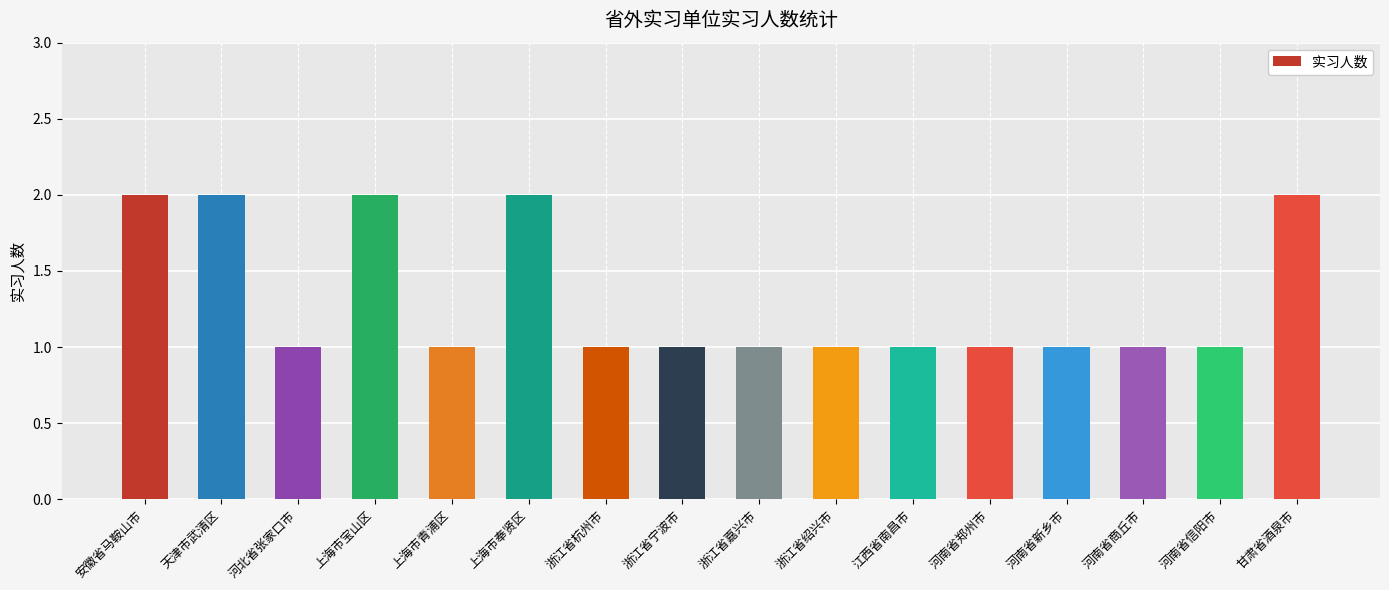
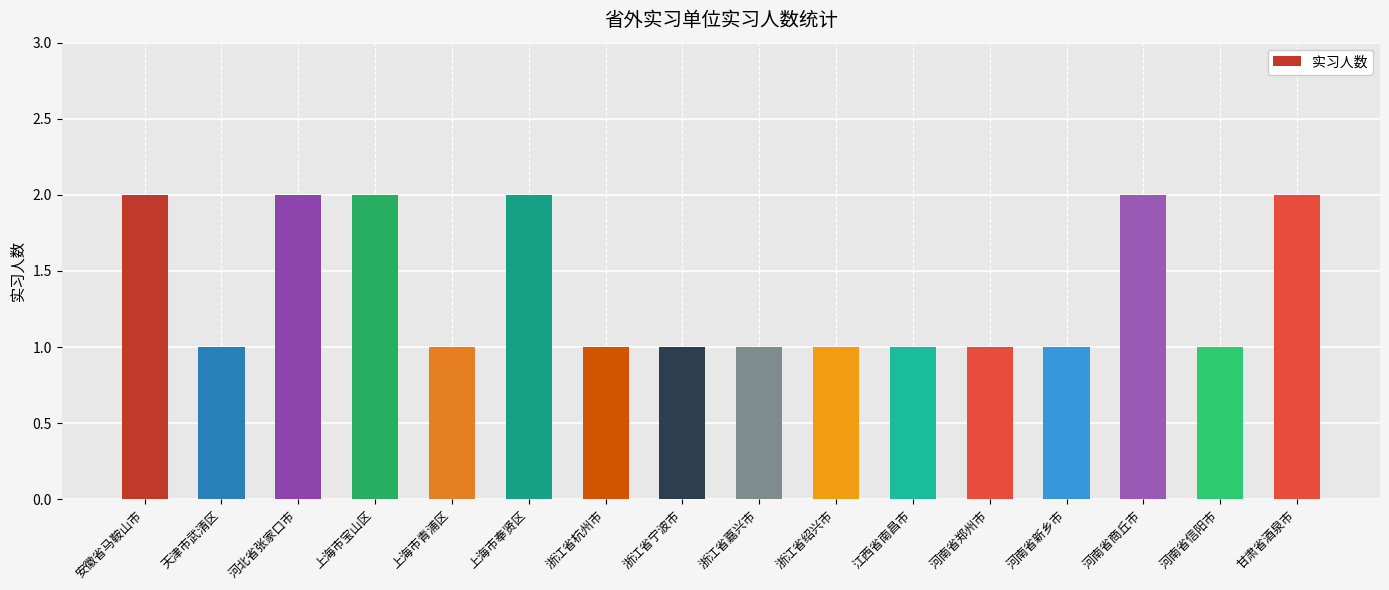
  {
    "安徽省马鞍山市": 2,
-   "天津市武清区": 2,
-   "河北省张家口市": 1,
+   "天津市武清区": 1,
+   "河北省张家口市": 2,
    "上海市宝山区": 2,
    "上海市青浦区": 1,
    "上海市奉贤区": 2,
    "浙江省杭州市": 1,
    "浙江省宁波市": 1,
    "浙江省嘉兴市": 1,
    "浙江省绍兴市": 1,
    "江西省南昌市": 1,
    "河南省郑州市": 1,
    "河南省新乡市": 1,
-   "河南省商丘市": 1,
+   "河南省商丘市": 2,
    "河南省信阳市": 1,
    "甘肃省酒泉市": 2
  }
